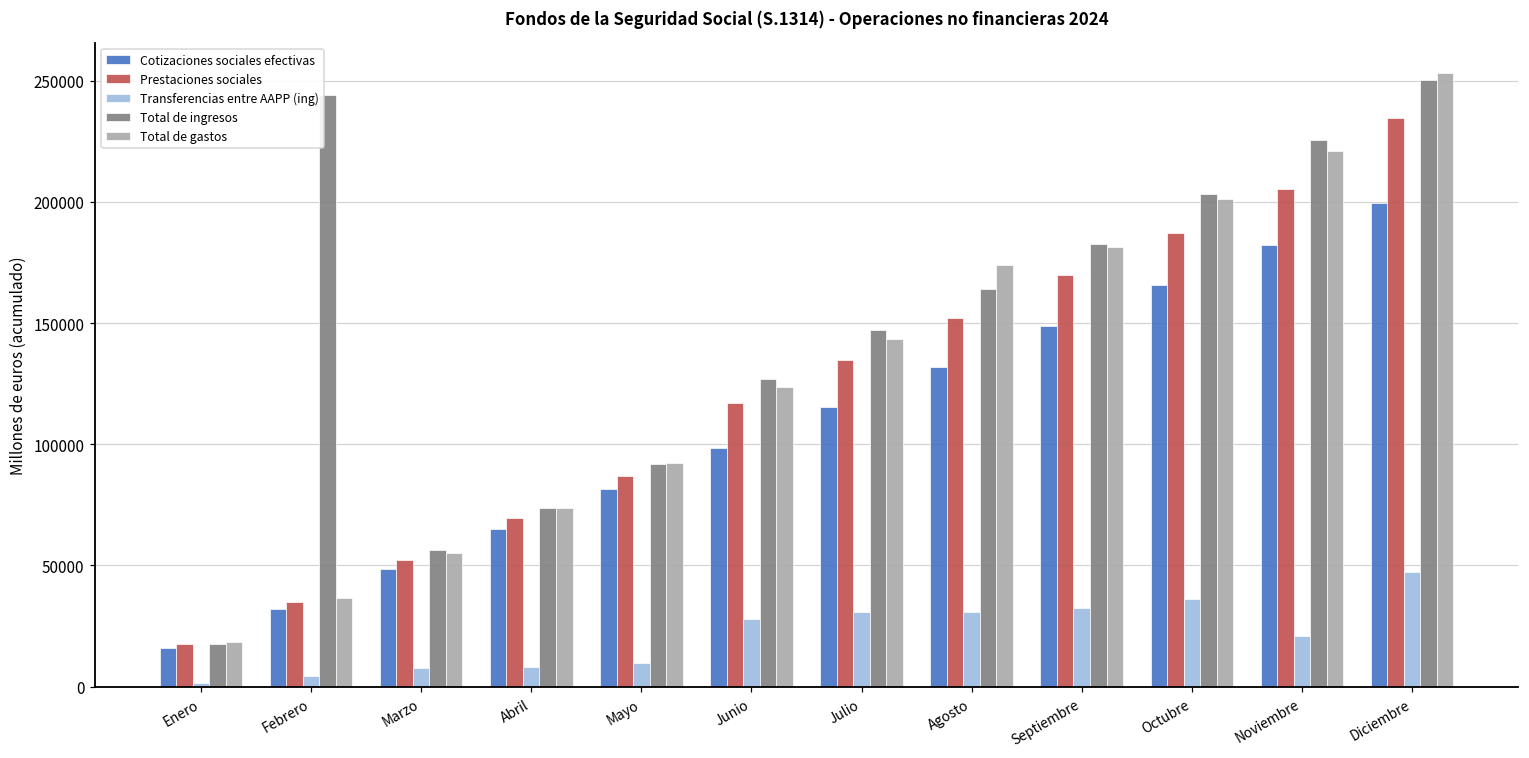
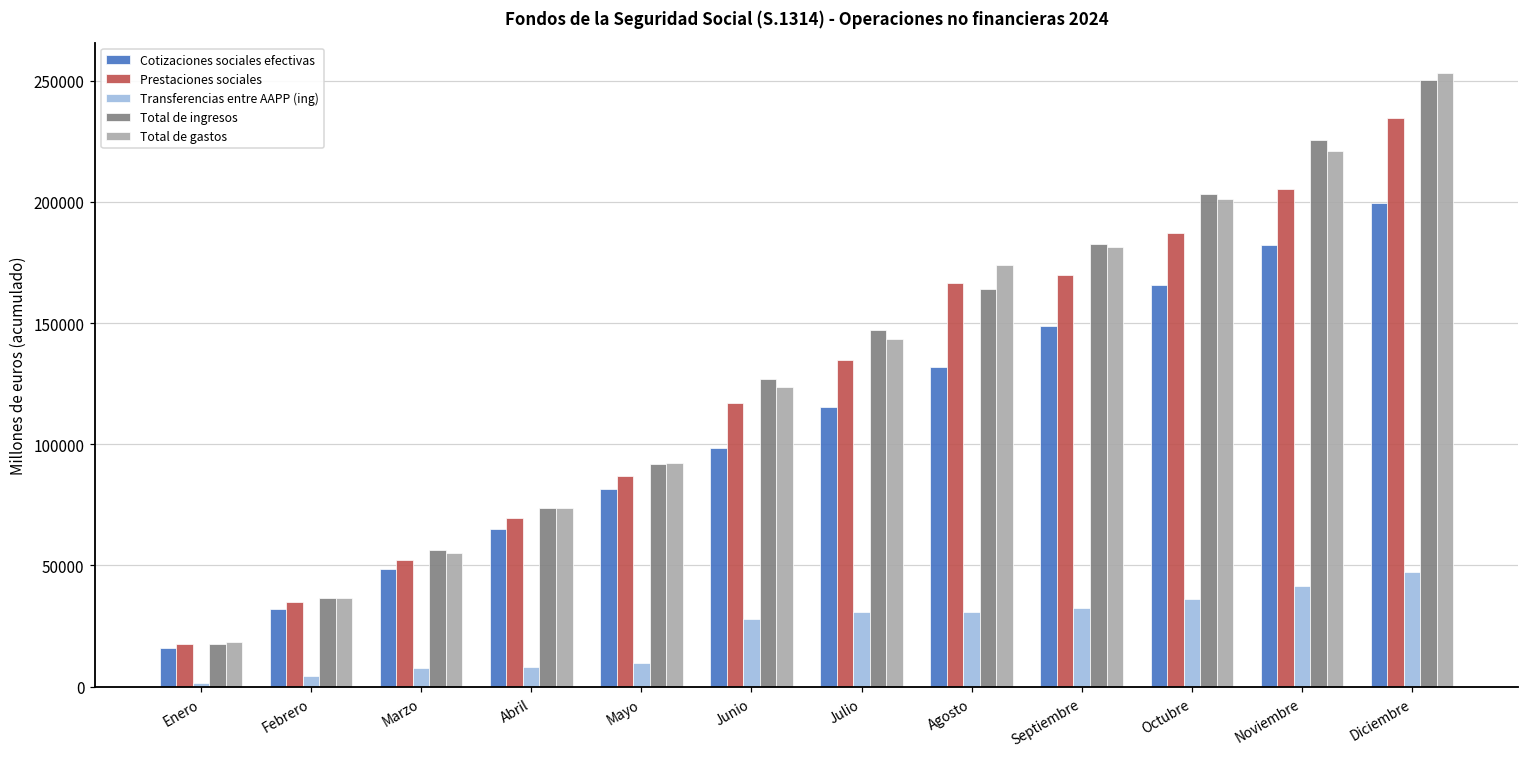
  {
    "Cotizaciones sociales efectivas": {
      "Enero": 16000,
      "Febrero": 32000,
      "Marzo": 49000,
      "Abril": 65000,
      "Mayo": 82000,
      "Junio": 98000,
      "Julio": 115000,
      "Agosto": 132000,
      "Septiembre": 149000,
      "Octubre": 166000,
      "Noviembre": 182000,
      "Diciembre": 200000
    },
    "Prestaciones sociales": {
      "Enero": 17000,
      "Febrero": 35000,
      "Marzo": 52000,
      "Abril": 69000,
      "Mayo": 87000,
      "Junio": 117000,
      "Julio": 135000,
-     "Agosto": 152000,
+     "Agosto": 167000,
      "Septiembre": 170000,
      "Octubre": 187000,
      "Noviembre": 206000,
      "Diciembre": 235000
    },
    "Transferencias entre AAPP (ing)": {
      "Enero": 2000,
      "Febrero": 4000,
      "Marzo": 8000,
      "Abril": 8000,
      "Mayo": 10000,
      "Junio": 28000,
      "Julio": 31000,
      "Agosto": 31000,
      "Septiembre": 32000,
      "Octubre": 36000,
-     "Noviembre": 21000,
+     "Noviembre": 42000,
      "Diciembre": 47000
    },
    "Total de ingresos": {
      "Enero": 18000,
-     "Febrero": 244000,
+     "Febrero": 37000,
      "Marzo": 57000,
      "Abril": 74000,
      "Mayo": 92000,
      "Junio": 127000,
      "Julio": 147000,
      "Agosto": 164000,
      "Septiembre": 183000,
      "Octubre": 203000,
      "Noviembre": 225000,
      "Diciembre": 250000
    },
    "Total de gastos": {
      "Enero": 18000,
      "Febrero": 37000,
      "Marzo": 55000,
      "Abril": 74000,
      "Mayo": 92000,
      "Junio": 124000,
      "Julio": 143000,
      "Agosto": 174000,
      "Septiembre": 181000,
      "Octubre": 201000,
      "Noviembre": 221000,
      "Diciembre": 253000
    }
  }
